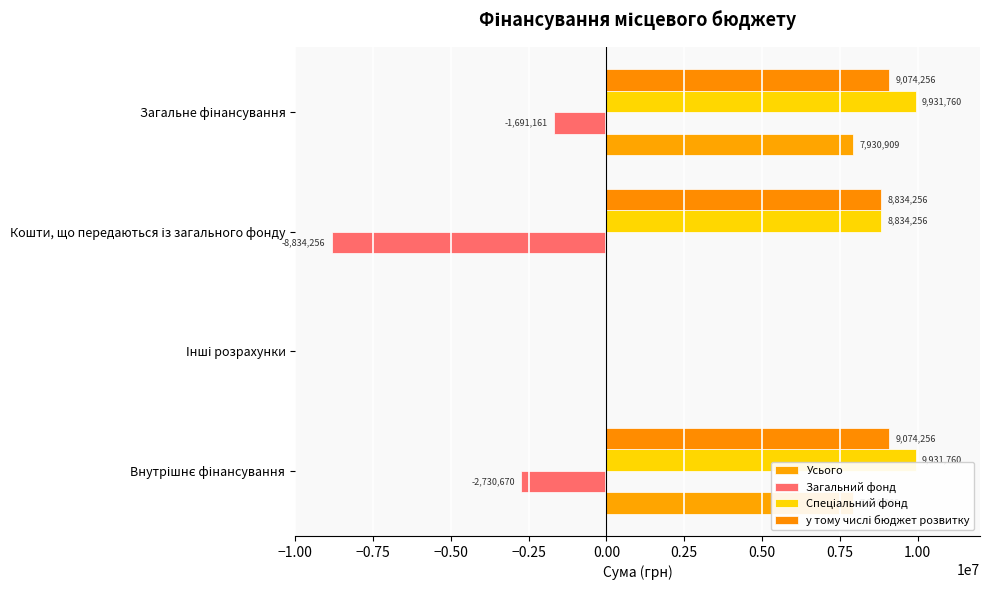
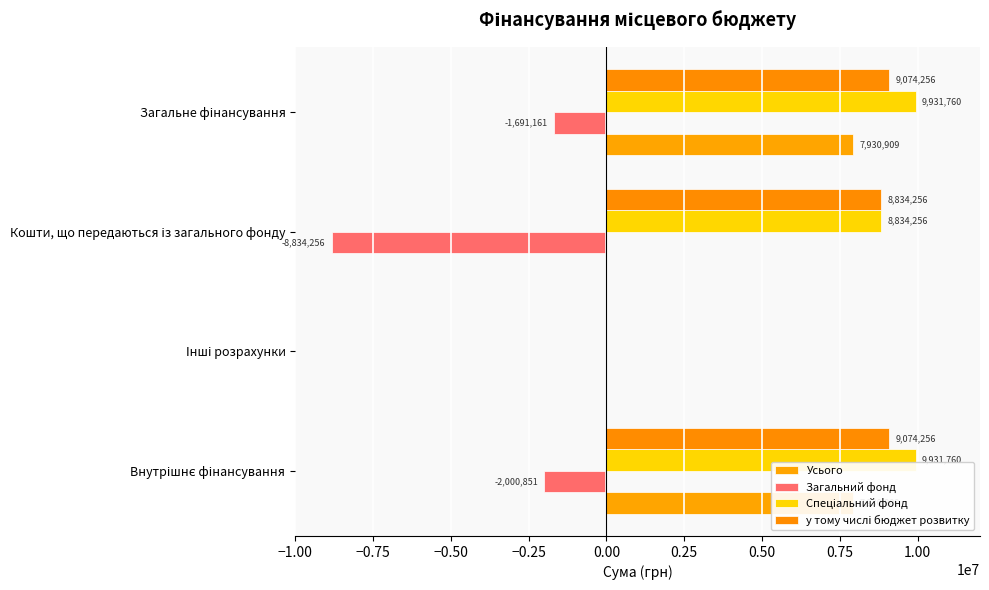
  {
    "Загальний фонд": {
      "Загальне фінансування": "-1,691,161",
      "Кошти, що передаються із загального фонду": "-8,834,256",
-     "Внутрішнє фінансування": "-2,730,670"
+     "Внутрішнє фінансування": "-2,000,851"
    }
  }
